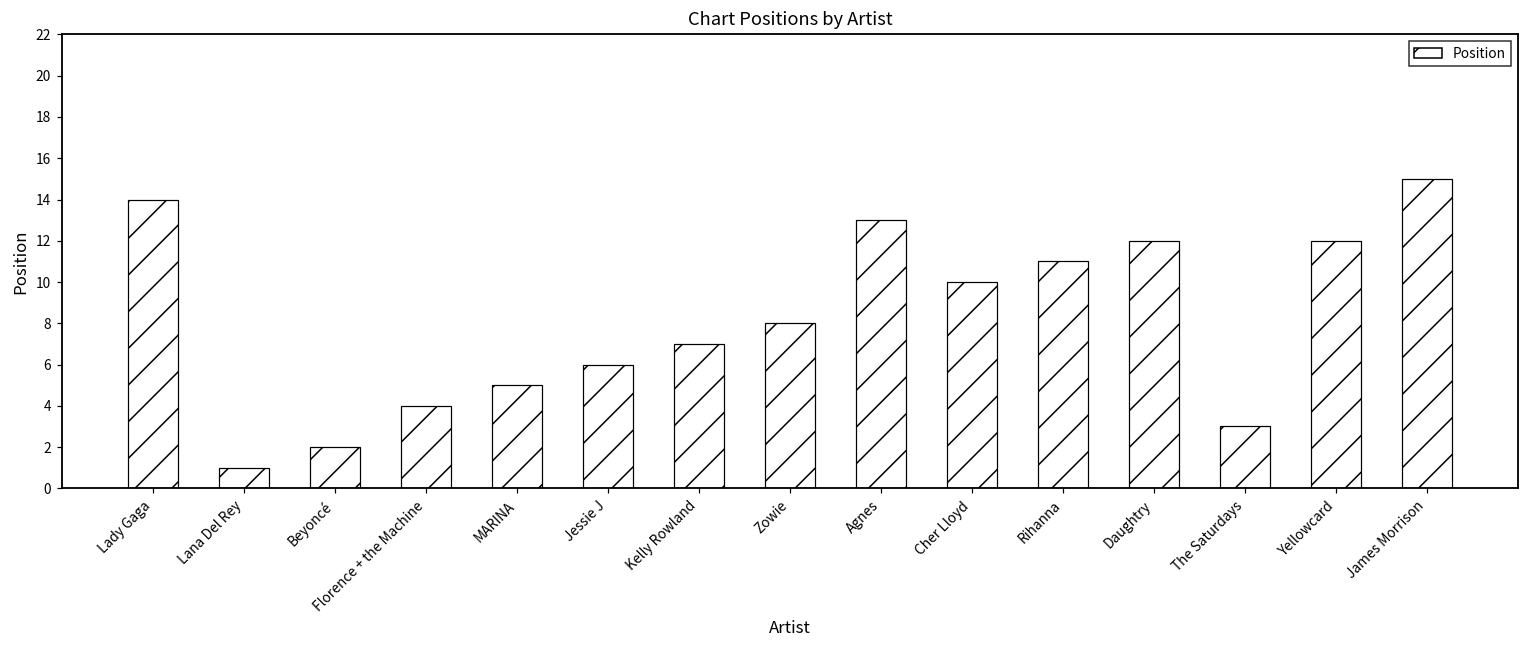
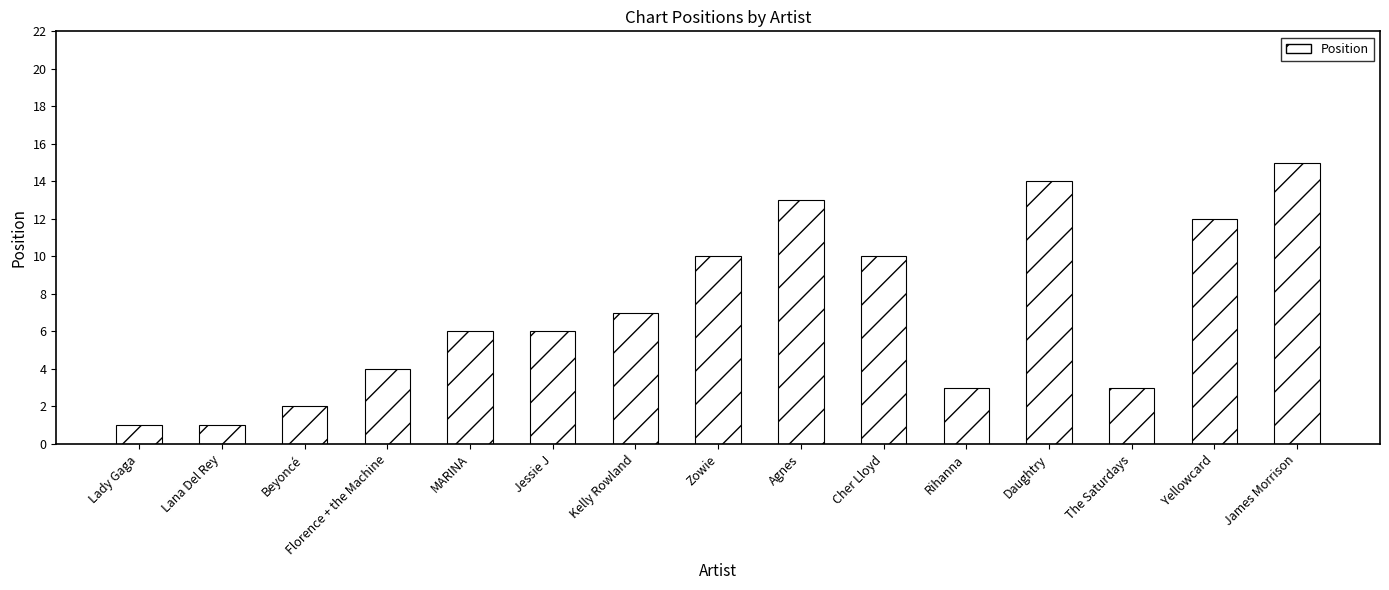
  {
-   "Lady Gaga": 14,
+   "Lady Gaga": 1,
    "Lana Del Rey": 1,
    "Beyoncé": 2,
    "Florence + the Machine": 4,
-   "MARINA": 5,
+   "MARINA": 6,
    "Jessie J": 6,
    "Kelly Rowland": 7,
-   "Zowie": 8,
+   "Zowie": 10,
    "Agnes": 13,
    "Cher Lloyd": 10,
-   "Rihanna": 11,
-   "Daughtry": 12,
+   "Rihanna": 3,
+   "Daughtry": 14,
    "The Saturdays": 3,
    "Yellowcard": 12,
    "James Morrison": 15
  }
